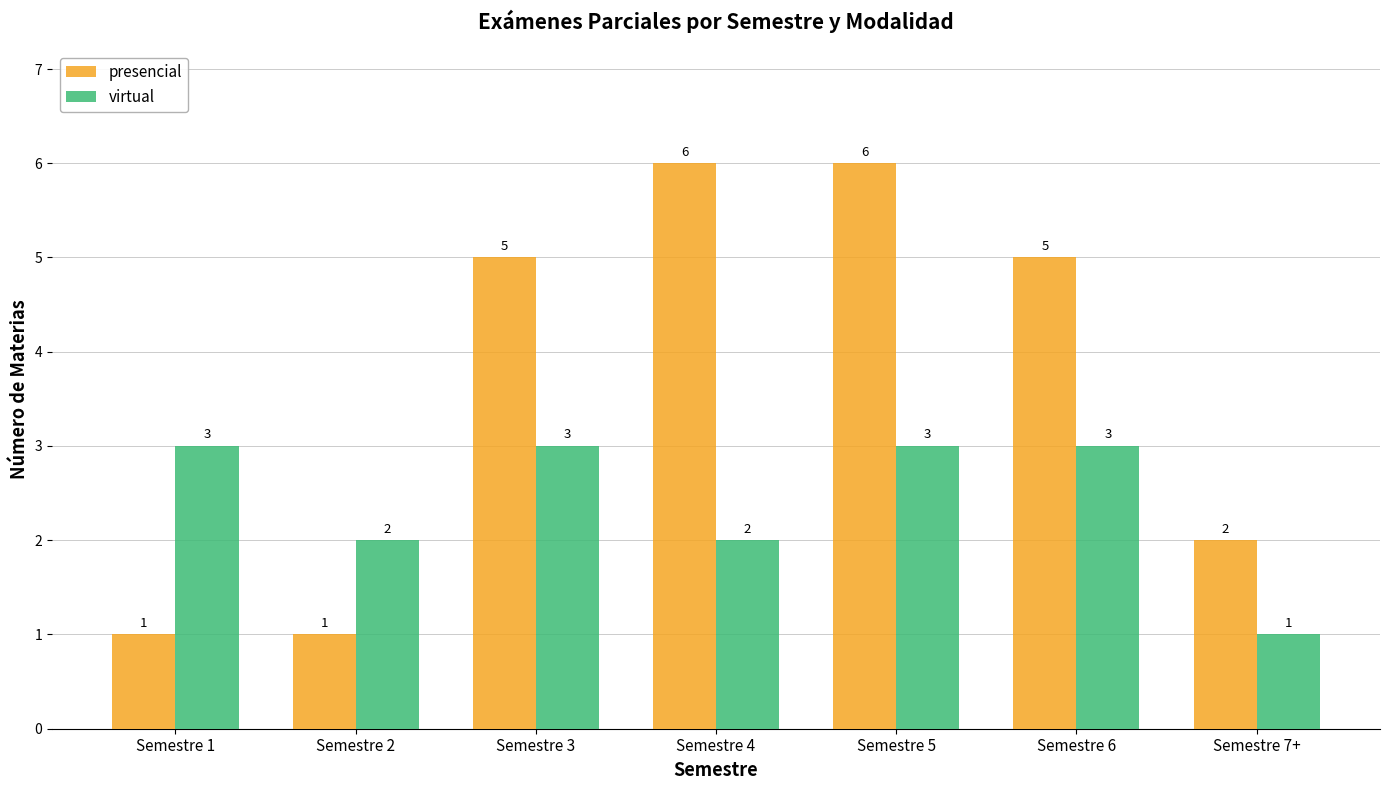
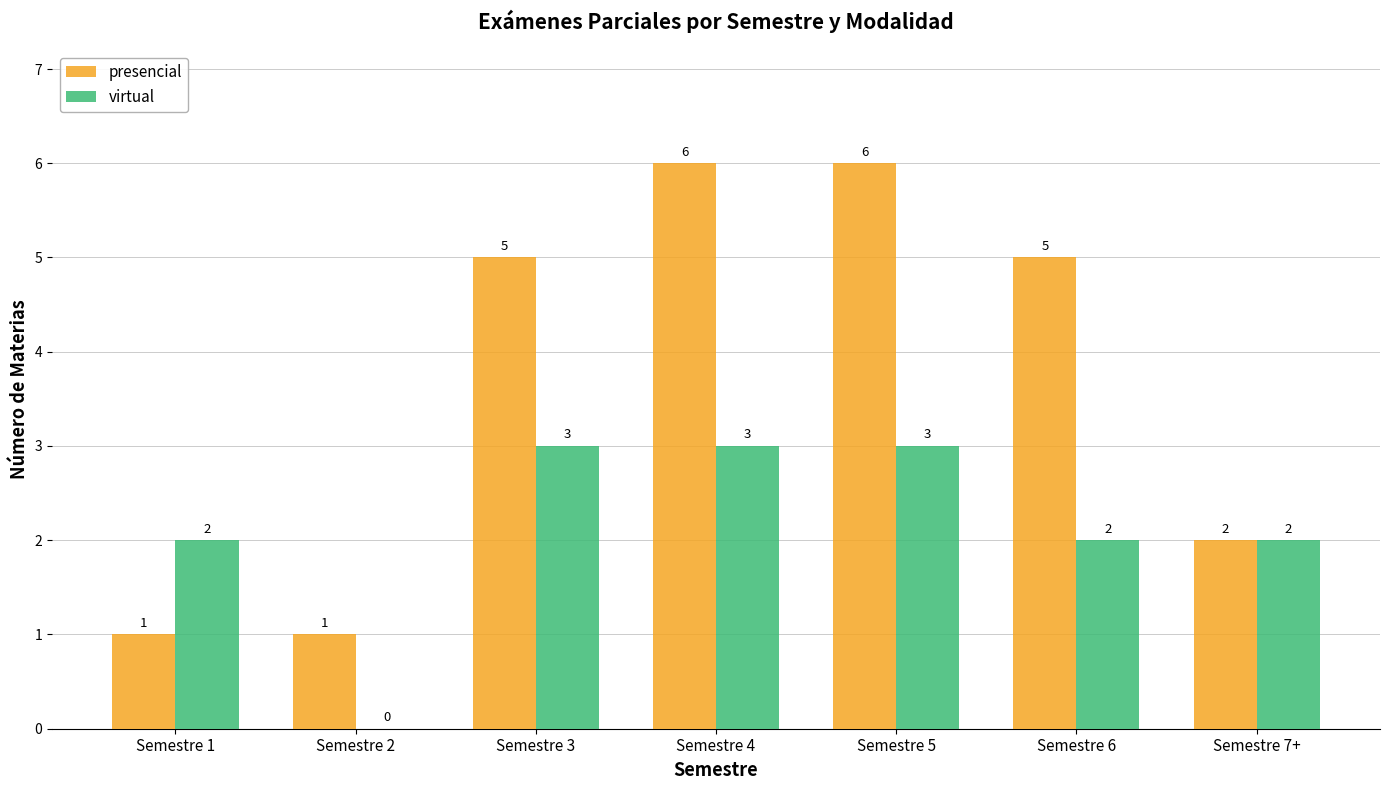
  {
    "presencial": {
      "Semestre 1": 1,
      "Semestre 2": 1,
      "Semestre 3": 5,
      "Semestre 4": 6,
      "Semestre 5": 6,
      "Semestre 6": 5,
      "Semestre 7+": 2
    },
    "virtual": {
-     "Semestre 1": 3,
-     "Semestre 2": 2,
+     "Semestre 1": 2,
+     "Semestre 2": 0,
      "Semestre 3": 3,
-     "Semestre 4": 2,
+     "Semestre 4": 3,
      "Semestre 5": 3,
-     "Semestre 6": 3,
-     "Semestre 7+": 1
+     "Semestre 6": 2,
+     "Semestre 7+": 2
    }
  }
